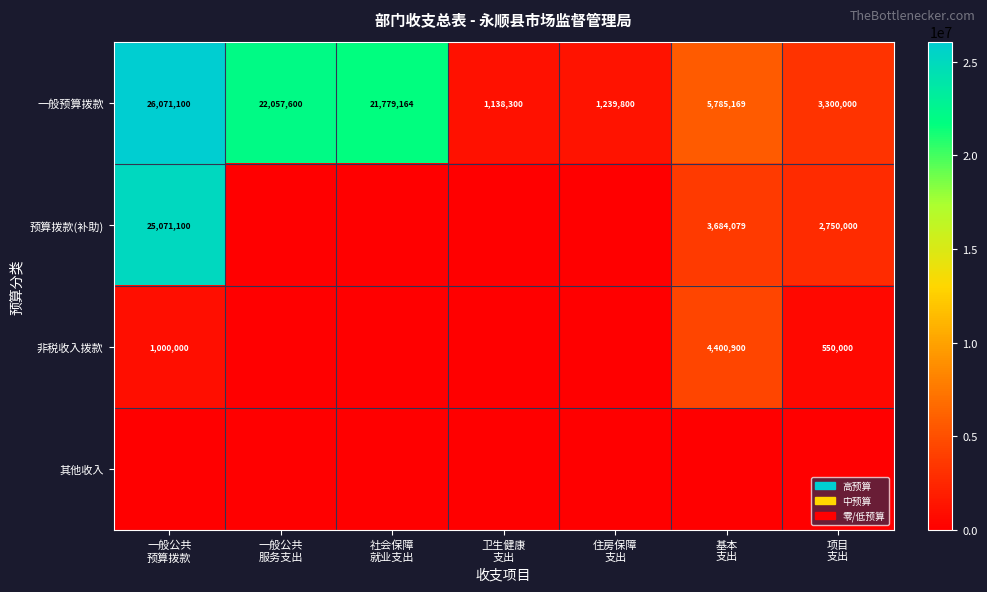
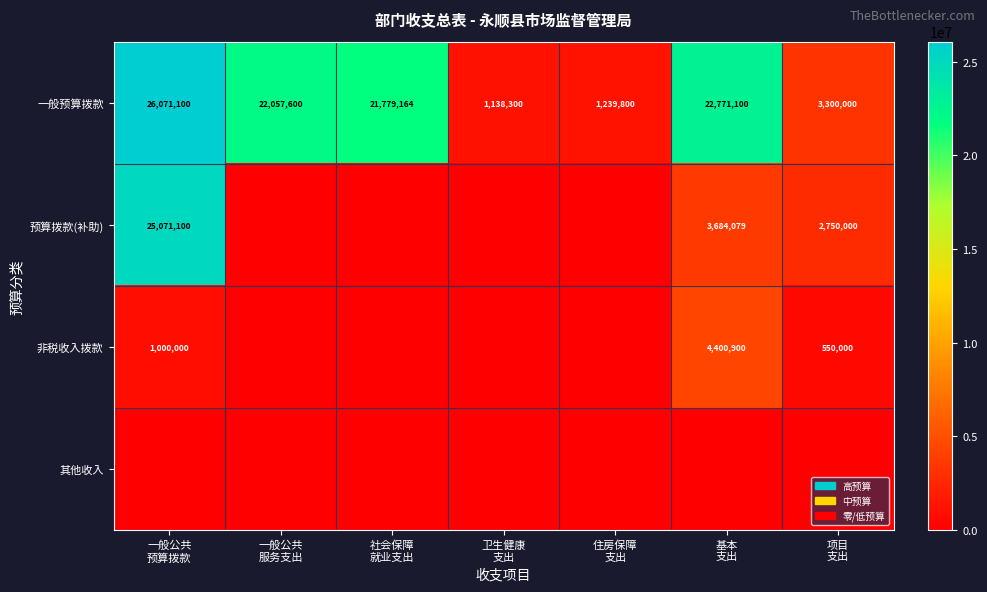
  {
    "一般预算拨款": {
      "一般公共 预算拨款": "26,071,100",
      "一般公共 服务支出": "22,057,600",
      "社会保障 就业支出": "21,779,164",
      "卫生健康 支出": "1,138,300",
      "住房保障 支出": "1,239,800",
-     "基本 支出": "5,785,169",
+     "基本 支出": "22,771,100",
      "项目 支出": "3,300,000"
    },
    "预算拨款(补助)": {
      "一般公共 预算拨款": "25,071,100",
      "基本 支出": "3,684,079",
      "项目 支出": "2,750,000"
    },
    "非税收入拨款": {
      "一般公共 预算拨款": "1,000,000",
      "基本 支出": "4,400,900",
      "项目 支出": "550,000"
    }
  }
